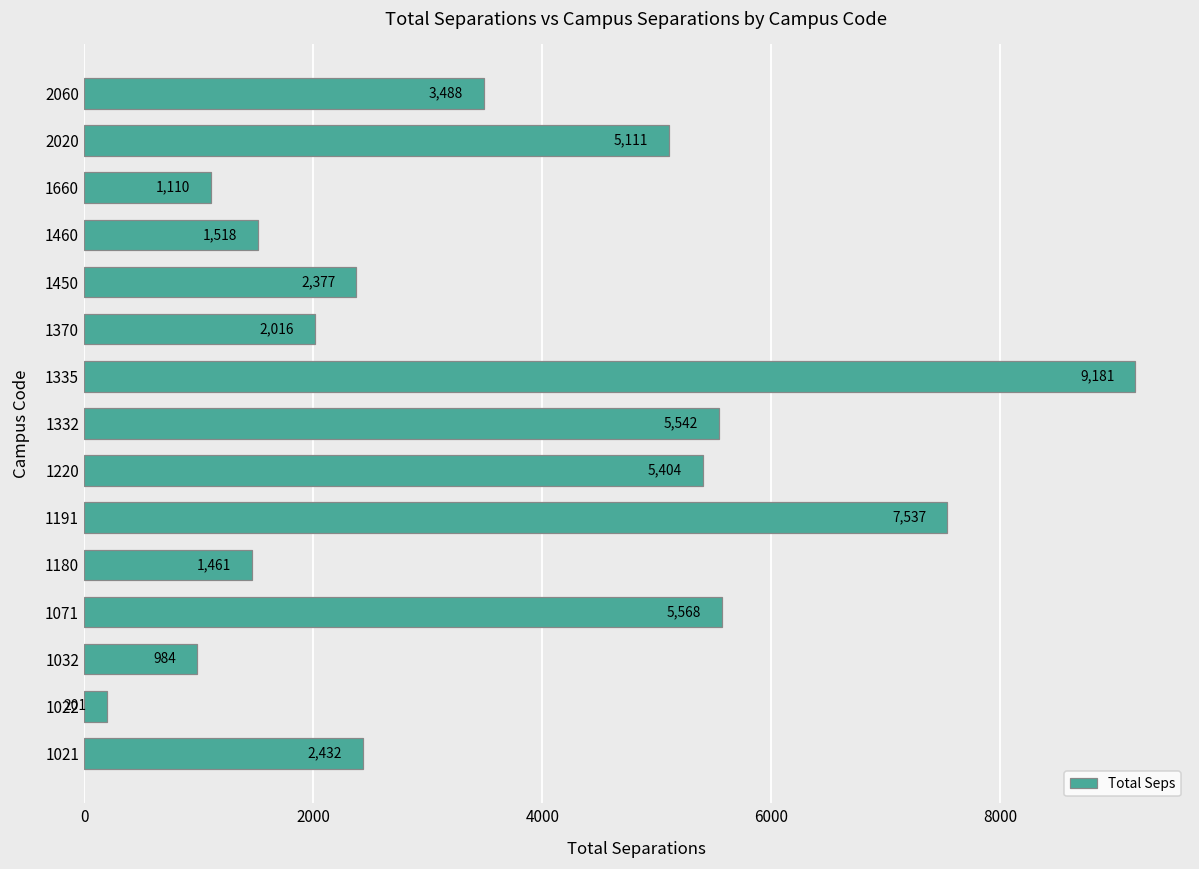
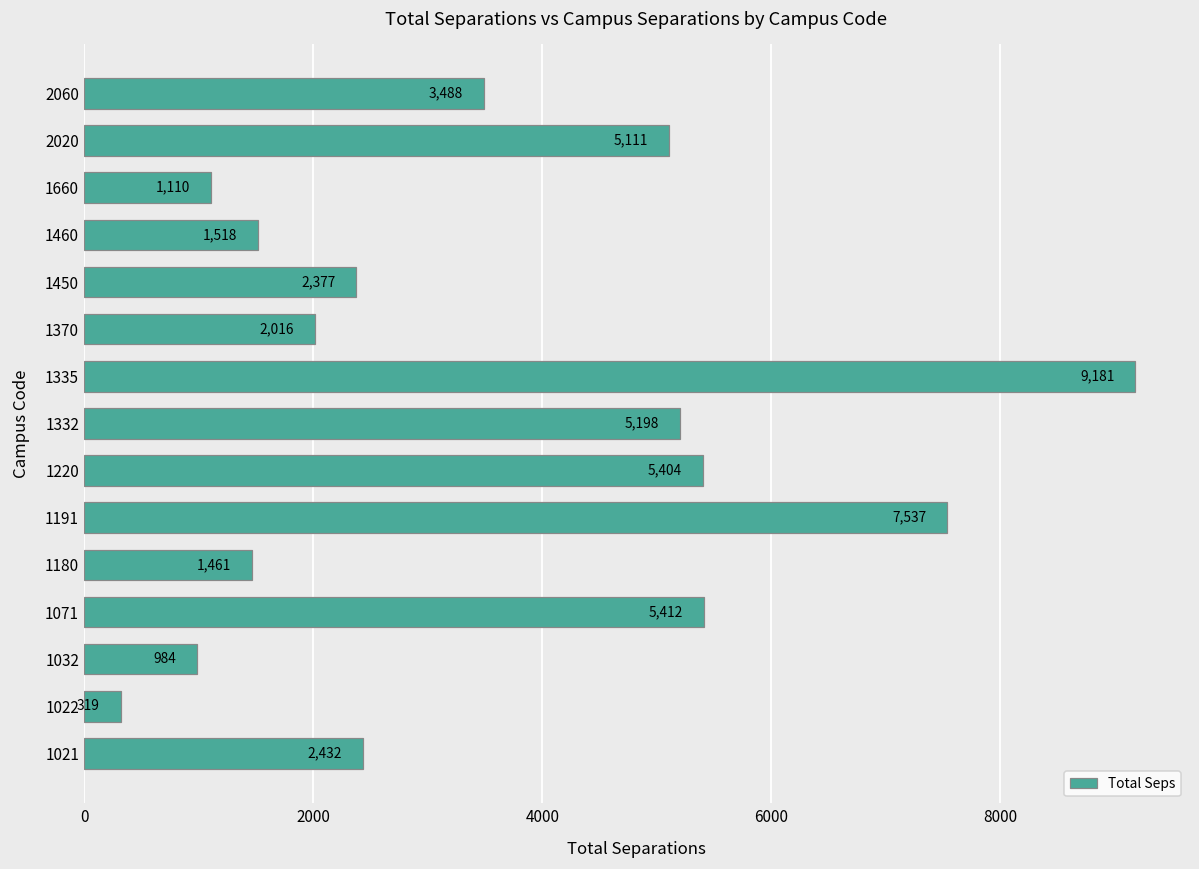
  {
    "2060": "3,488",
    "2020": "5,111",
    "1660": "1,110",
    "1460": "1,518",
    "1450": "2,377",
    "1370": "2,016",
    "1335": "9,181",
-   "1332": "5,542",
+   "1332": "5,198",
    "1220": "5,404",
    "1191": "7,537",
    "1180": "1,461",
-   "1071": "5,568",
+   "1071": "5,412",
    "1032": "984",
-   "1022": "201",
+   "1022": "319",
    "1021": "2,432"
  }
